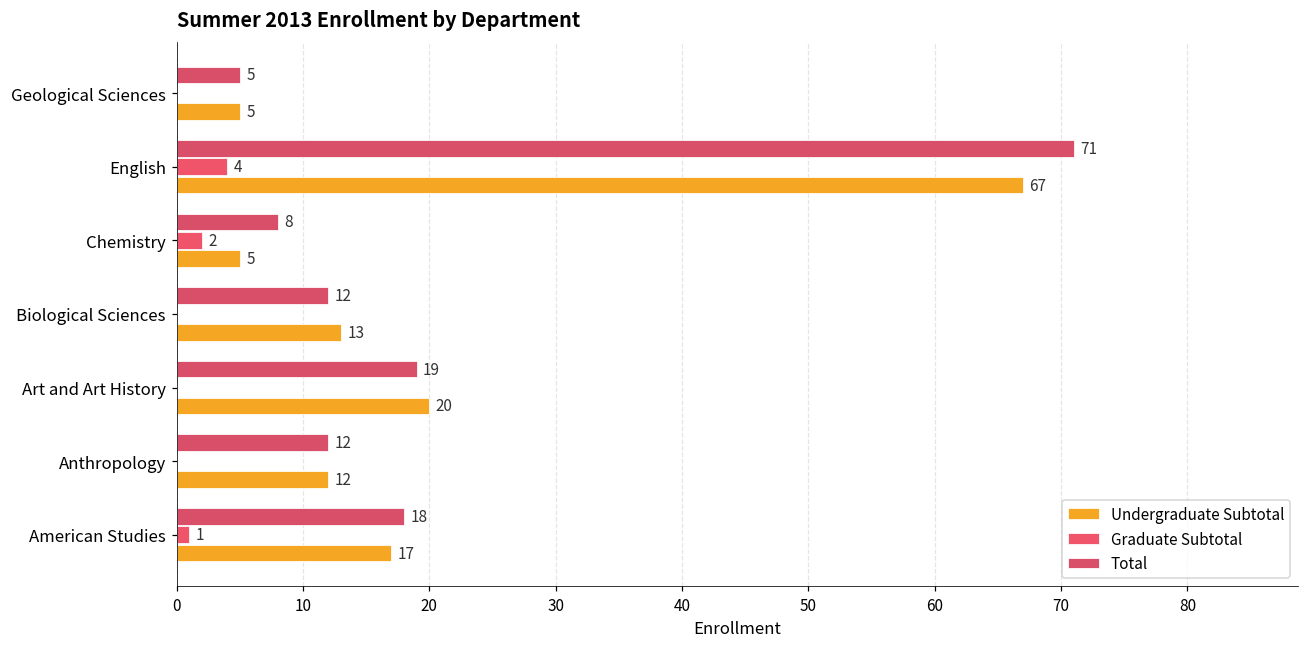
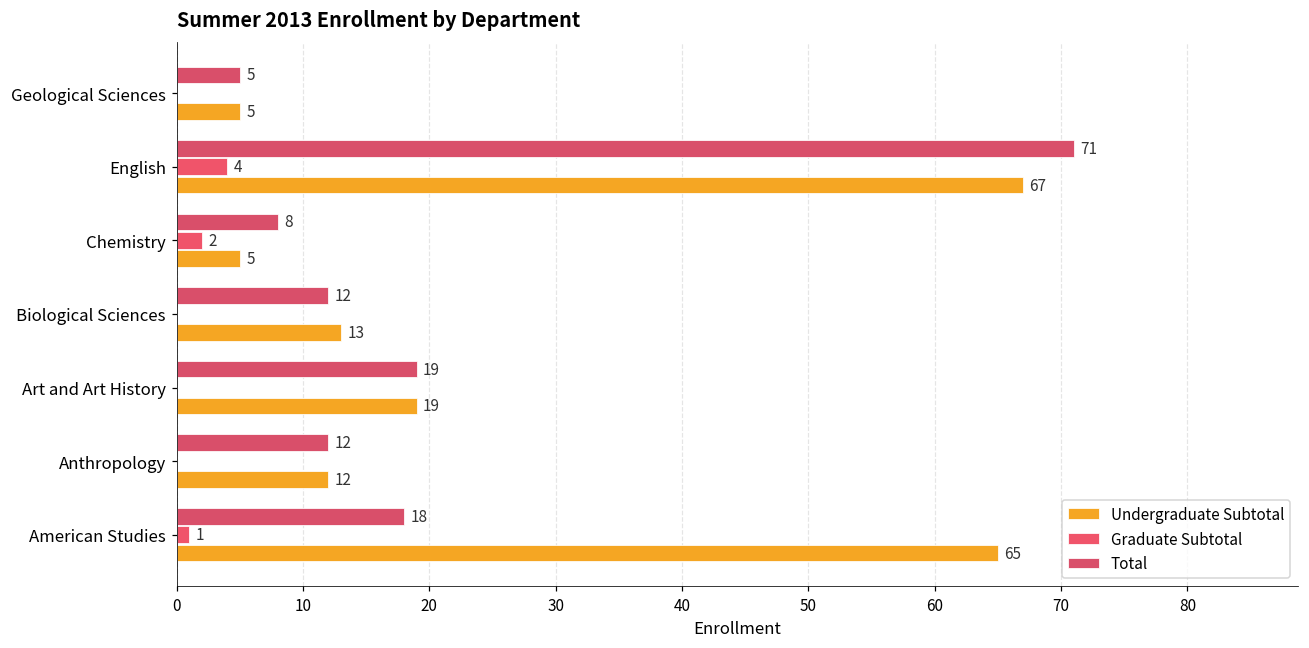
  {
    "Undergraduate Subtotal": {
      "Geological Sciences": 5,
      "English": 67,
      "Chemistry": 5,
      "Biological Sciences": 13,
-     "Art and Art History": 20,
+     "Art and Art History": 19,
      "Anthropology": 12,
-     "American Studies": 17
+     "American Studies": 65
    }
  }
